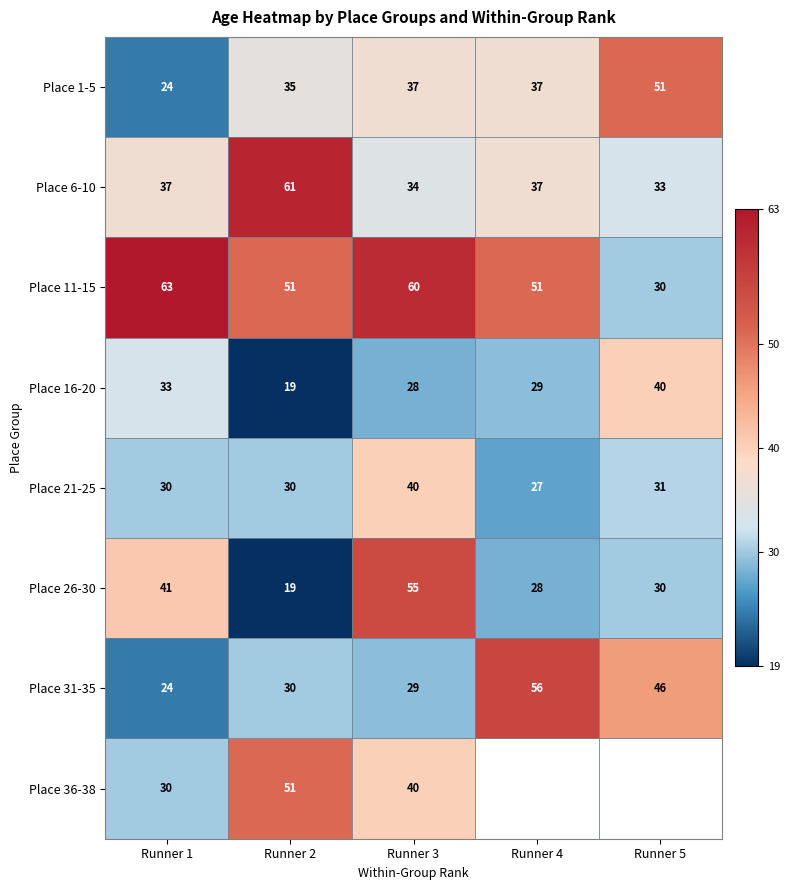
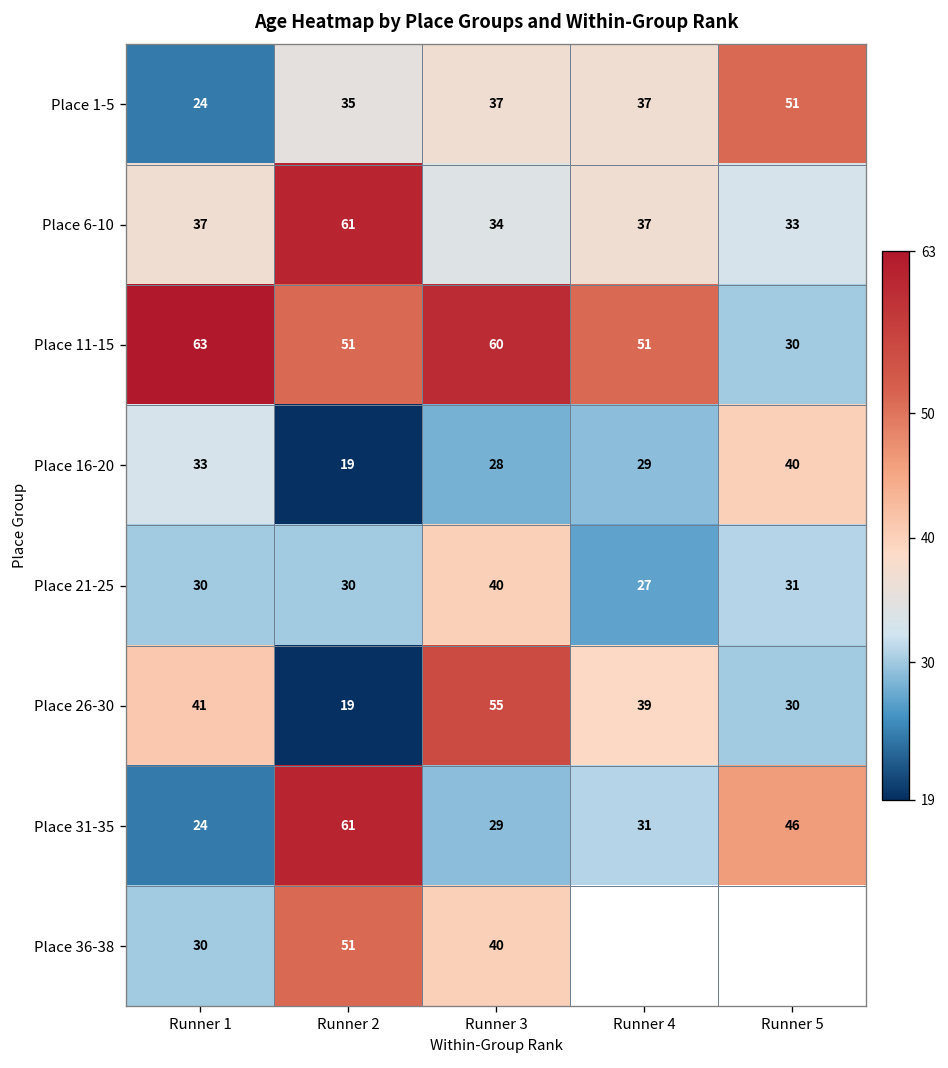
  {
    "Place 1-5": {
      "Runner 1": 24,
      "Runner 2": 35,
      "Runner 3": 37,
      "Runner 4": 37,
      "Runner 5": 51
    },
    "Place 6-10": {
      "Runner 1": 37,
      "Runner 2": 61,
      "Runner 3": 34,
      "Runner 4": 37,
      "Runner 5": 33
    },
    "Place 11-15": {
      "Runner 1": 63,
      "Runner 2": 51,
      "Runner 3": 60,
      "Runner 4": 51,
      "Runner 5": 30
    },
    "Place 16-20": {
      "Runner 1": 33,
      "Runner 2": 19,
      "Runner 3": 28,
      "Runner 4": 29,
      "Runner 5": 40
    },
    "Place 21-25": {
      "Runner 1": 30,
      "Runner 2": 30,
      "Runner 3": 40,
      "Runner 4": 27,
      "Runner 5": 31
    },
    "Place 26-30": {
      "Runner 1": 41,
      "Runner 2": 19,
      "Runner 3": 55,
-     "Runner 4": 28,
+     "Runner 4": 39,
      "Runner 5": 30
    },
    "Place 31-35": {
      "Runner 1": 24,
-     "Runner 2": 30,
+     "Runner 2": 61,
      "Runner 3": 29,
-     "Runner 4": 56,
+     "Runner 4": 31,
      "Runner 5": 46
    },
    "Place 36-38": {
      "Runner 1": 30,
      "Runner 2": 51,
      "Runner 3": 40
    }
  }
